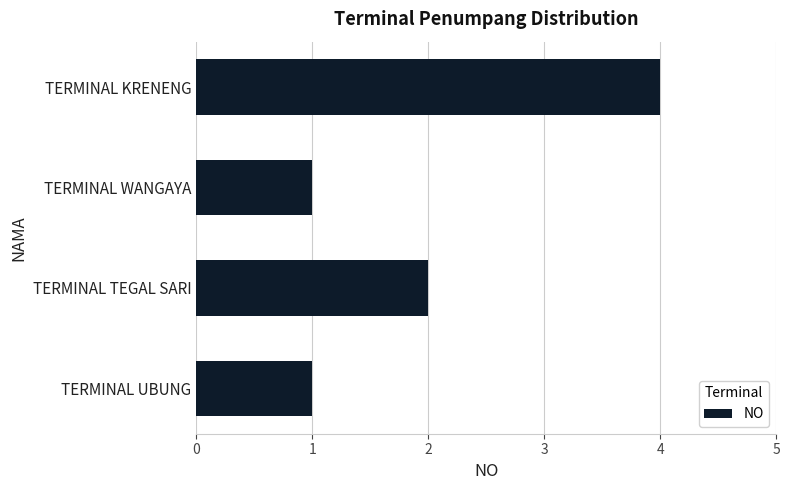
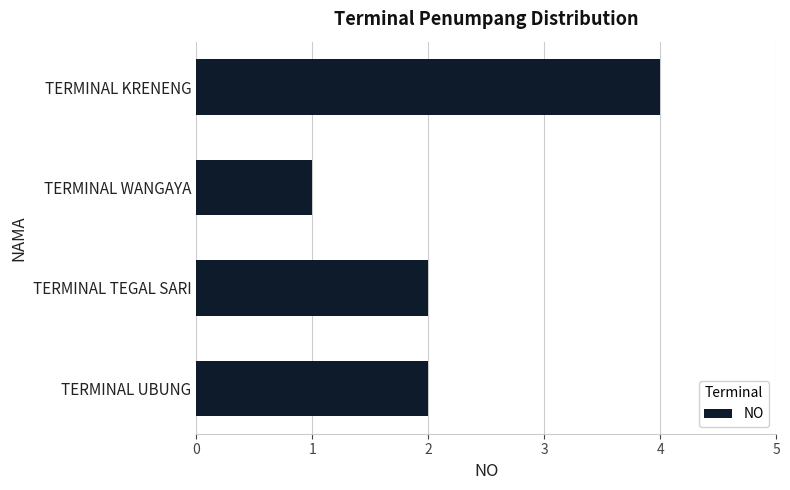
  {
    "TERMINAL KRENENG": 4,
    "TERMINAL WANGAYA": 1,
    "TERMINAL TEGAL SARI": 2,
-   "TERMINAL UBUNG": 1
+   "TERMINAL UBUNG": 2
  }
